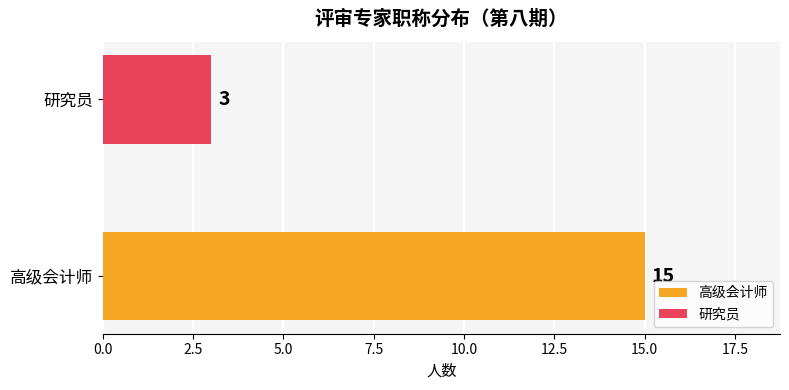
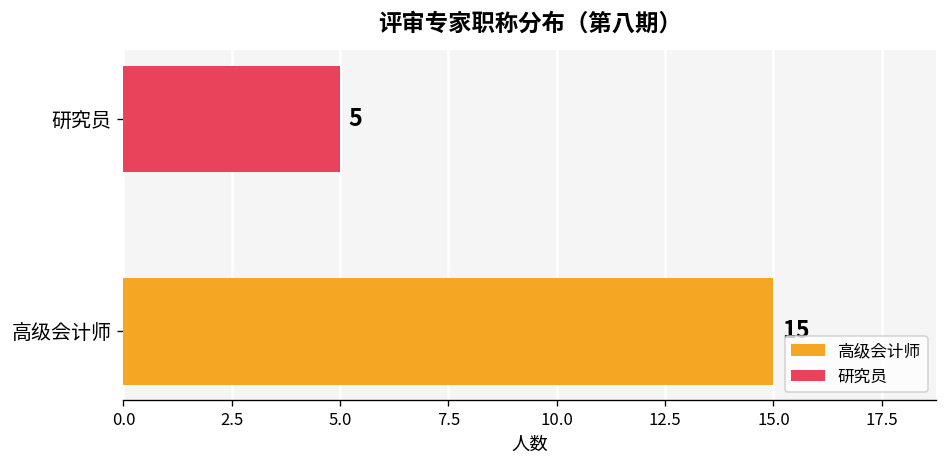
  {
-   "研究员": 3
+   "研究员": 5
  }
